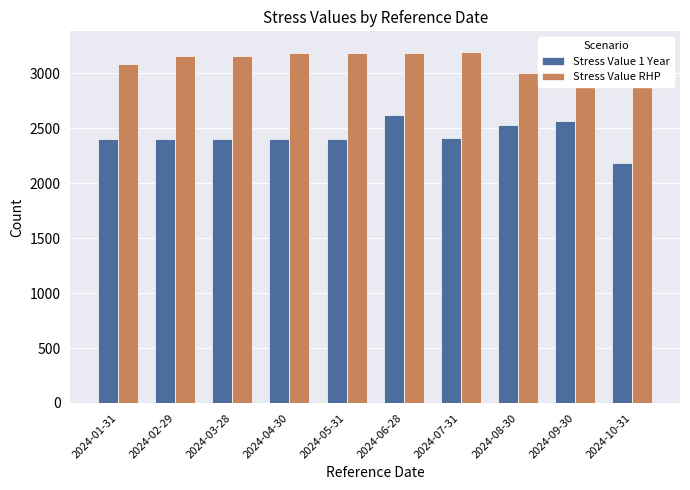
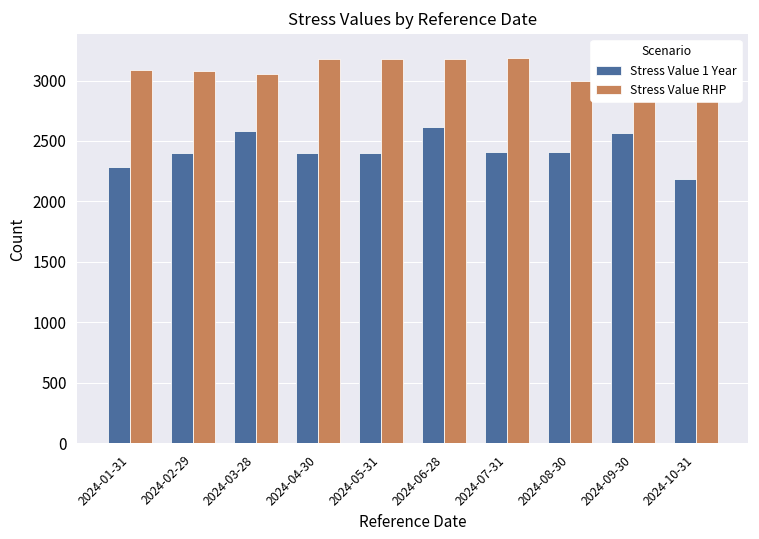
  {
    "Stress Value 1 Year": {
-     "2024-01-31": 2400,
+     "2024-01-31": 2280,
      "2024-02-29": 2400,
-     "2024-03-28": 2400,
+     "2024-03-28": 2580,
      "2024-04-30": 2400,
      "2024-05-31": 2400,
      "2024-06-28": 2620,
      "2024-07-31": 2410,
-     "2024-08-30": 2530,
+     "2024-08-30": 2410,
      "2024-09-30": 2570,
      "2024-10-31": 2180
    },
    "Stress Value RHP": {
      "2024-01-31": 3090,
-     "2024-02-29": 3160,
-     "2024-03-28": 3160,
+     "2024-02-29": 3080,
+     "2024-03-28": 3050,
      "2024-04-30": 3180,
      "2024-05-31": 3180,
      "2024-06-28": 3180,
      "2024-07-31": 3190,
      "2024-08-30": 3000
    }
  }
